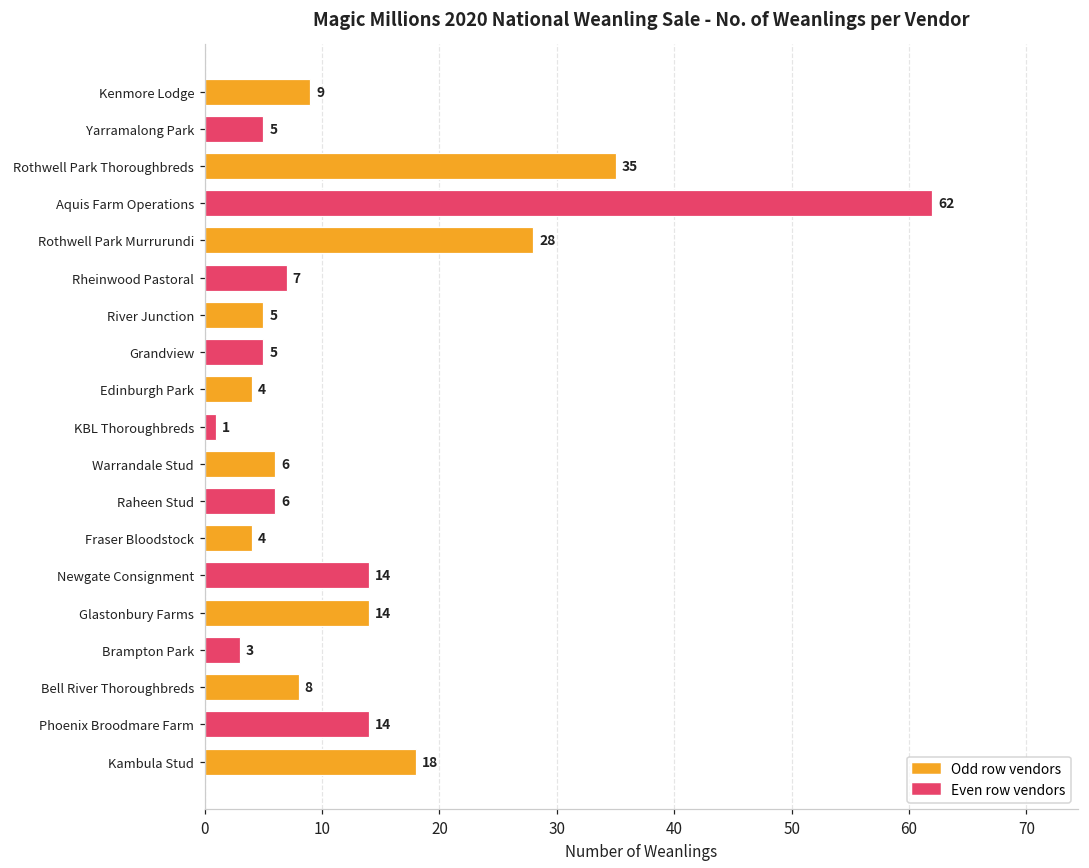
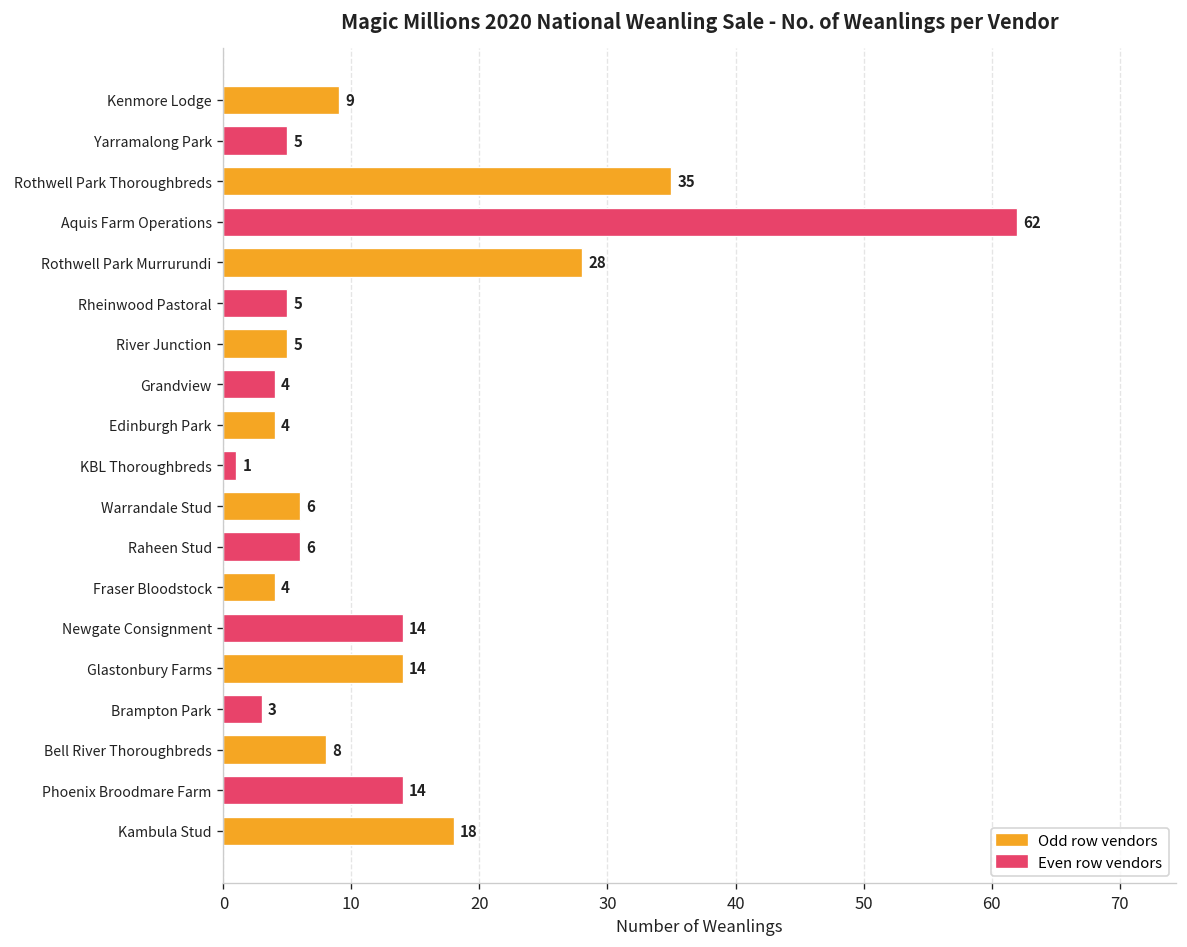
  {
    "Kenmore Lodge": 9,
    "Yarramalong Park": 5,
    "Rothwell Park Thoroughbreds": 35,
    "Aquis Farm Operations": 62,
    "Rothwell Park Murrurundi": 28,
-   "Rheinwood Pastoral": 7,
+   "Rheinwood Pastoral": 5,
    "River Junction": 5,
-   "Grandview": 5,
+   "Grandview": 4,
    "Edinburgh Park": 4,
    "KBL Thoroughbreds": 1,
    "Warrandale Stud": 6,
    "Raheen Stud": 6,
    "Fraser Bloodstock": 4,
    "Newgate Consignment": 14,
    "Glastonbury Farms": 14,
    "Brampton Park": 3,
    "Bell River Thoroughbreds": 8,
    "Phoenix Broodmare Farm": 14,
    "Kambula Stud": 18
  }
